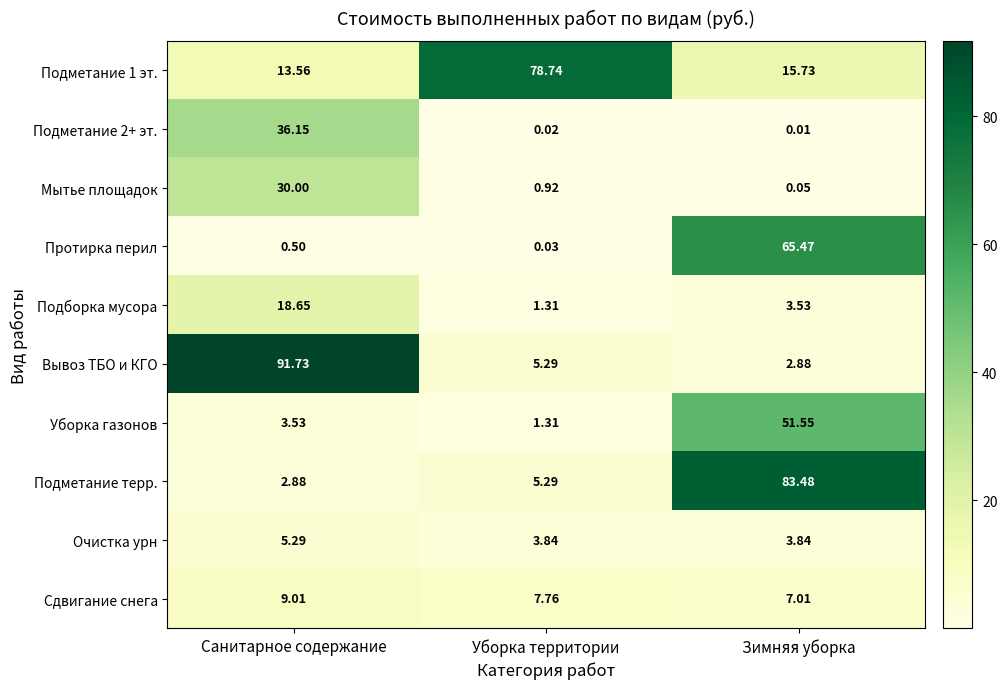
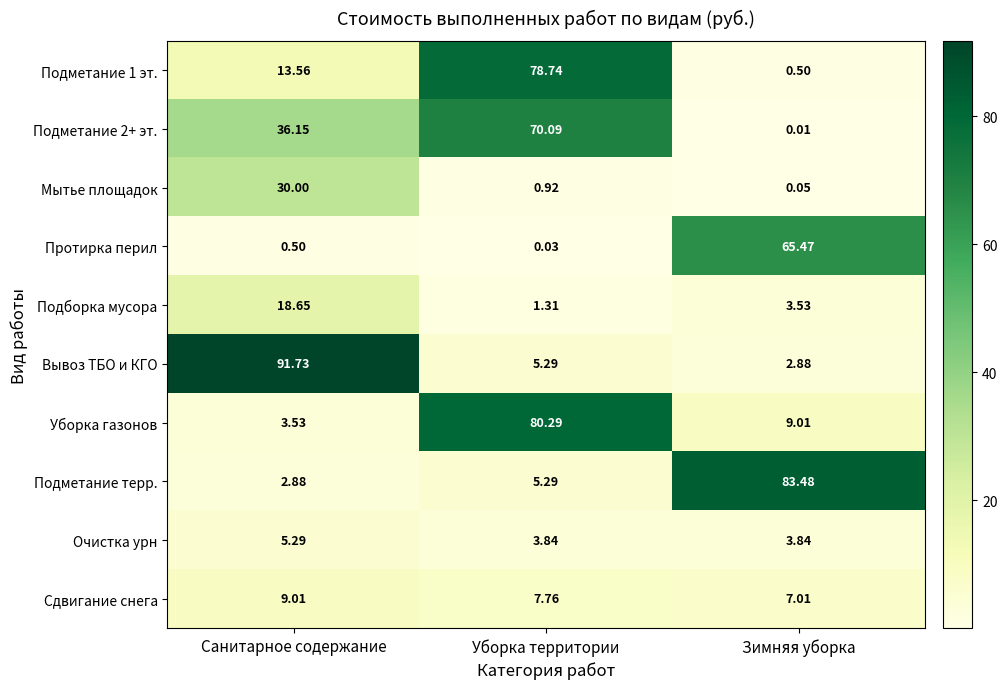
  {
    "Подметание 1 эт.": {
      "Санитарное содержание": 13.56,
      "Уборка территории": 78.74,
-     "Зимняя уборка": 15.73
+     "Зимняя уборка": 0.50
    },
    "Подметание 2+ эт.": {
      "Санитарное содержание": 36.15,
-     "Уборка территории": 0.02,
+     "Уборка территории": 70.09,
      "Зимняя уборка": 0.01
    },
    "Мытье площадок": {
      "Санитарное содержание": 30.00,
      "Уборка территории": 0.92,
      "Зимняя уборка": 0.05
    },
    "Протирка перил": {
      "Санитарное содержание": 0.50,
      "Уборка территории": 0.03,
      "Зимняя уборка": 65.47
    },
    "Подборка мусора": {
      "Санитарное содержание": 18.65,
      "Уборка территории": 1.31,
      "Зимняя уборка": 3.53
    },
    "Вывоз ТБО и КГО": {
      "Санитарное содержание": 91.73,
      "Уборка территории": 5.29,
      "Зимняя уборка": 2.88
    },
    "Уборка газонов": {
      "Санитарное содержание": 3.53,
-     "Уборка территории": 1.31,
-     "Зимняя уборка": 51.55
+     "Уборка территории": 80.29,
+     "Зимняя уборка": 9.01
    },
    "Подметание терр.": {
      "Санитарное содержание": 2.88,
      "Уборка территории": 5.29,
      "Зимняя уборка": 83.48
    },
    "Очистка урн": {
      "Санитарное содержание": 5.29,
      "Уборка территории": 3.84,
      "Зимняя уборка": 3.84
    },
    "Сдвигание снега": {
      "Санитарное содержание": 9.01,
      "Уборка территории": 7.76,
      "Зимняя уборка": 7.01
    }
  }
